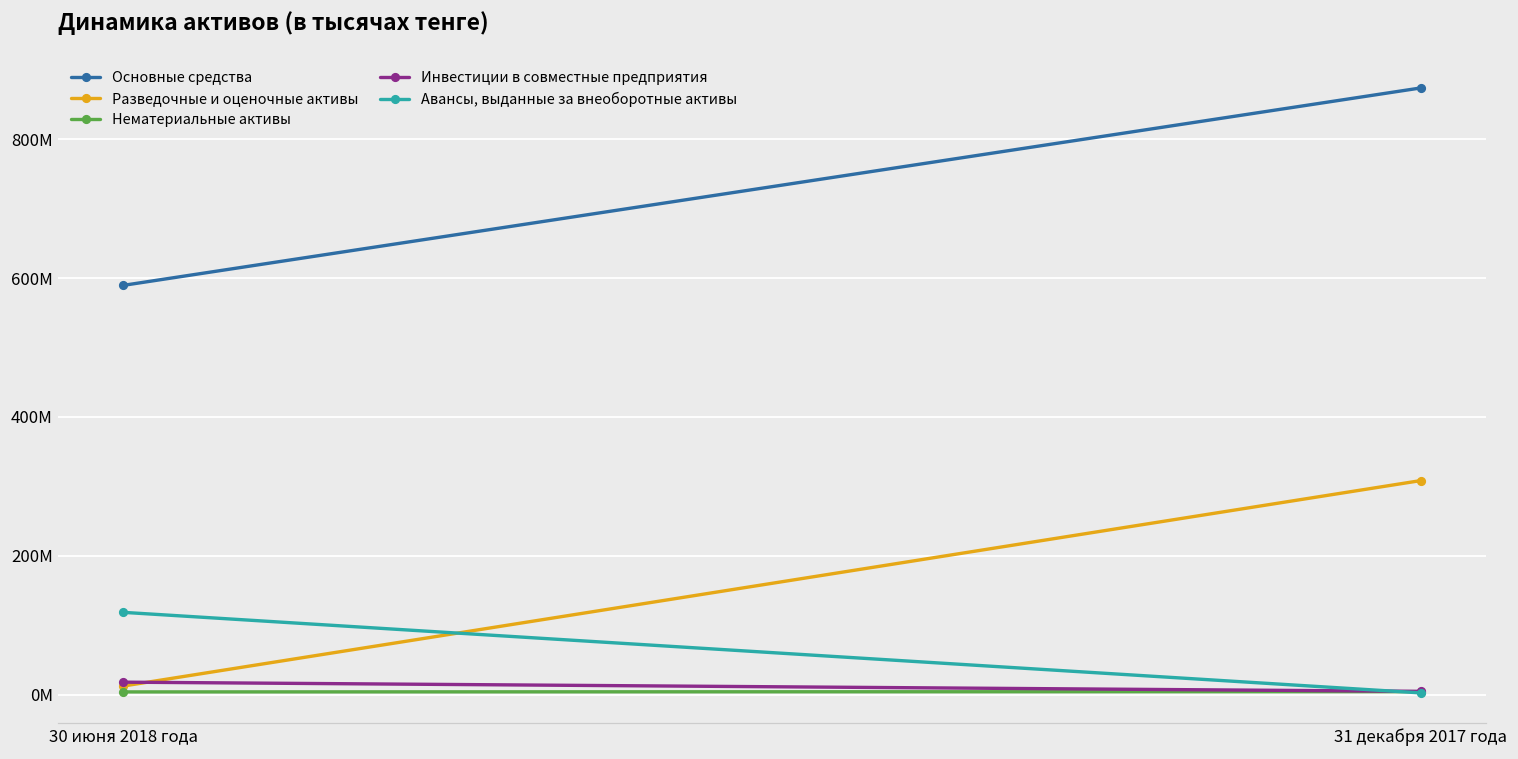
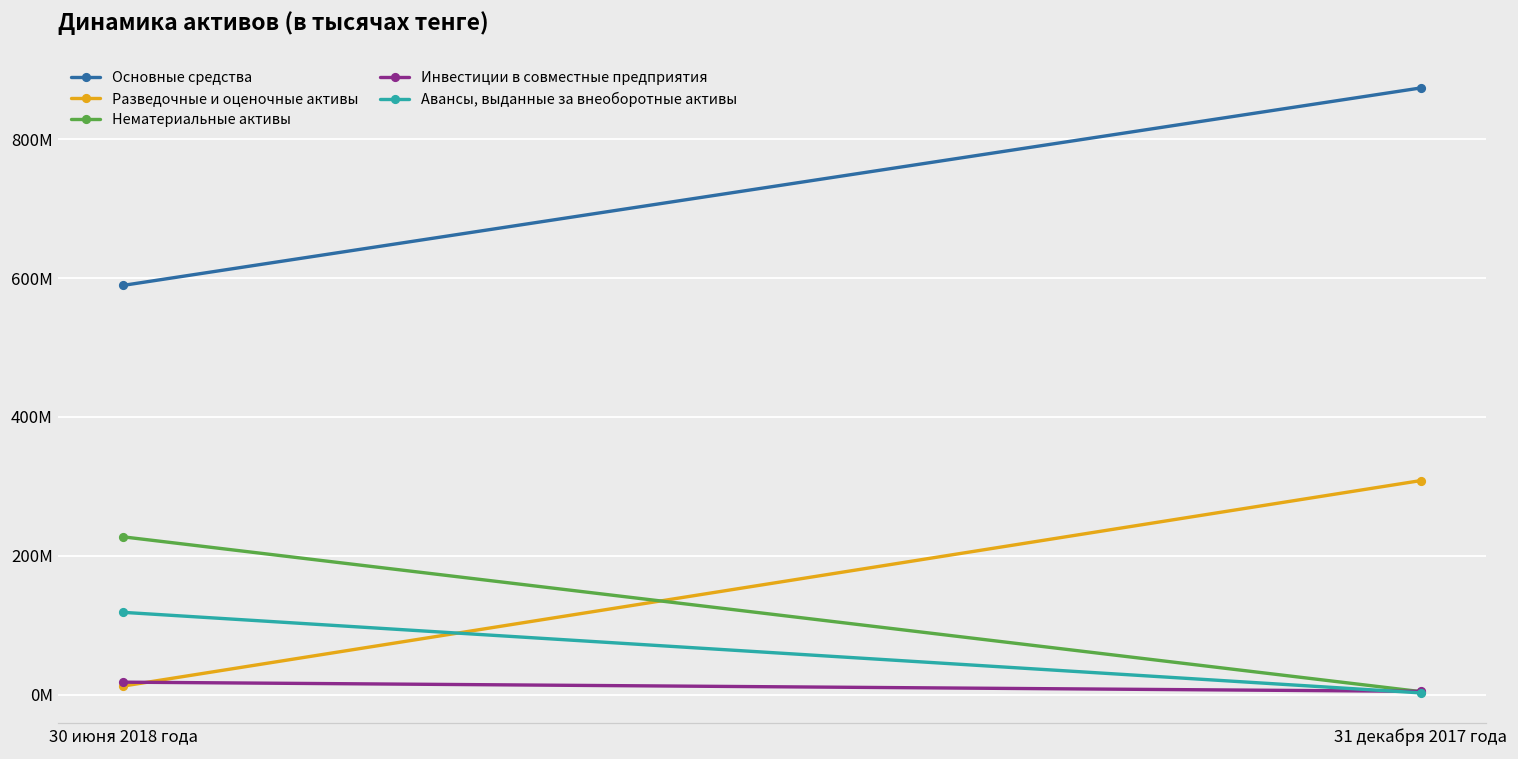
  {
    "Основные средства": {
      "30 июня 2018 года": 590000000,
      "31 декабря 2017 года": 870000000
    },
    "Разведочные и оценочные активы": {
      "30 июня 2018 года": 10000000,
      "31 декабря 2017 года": 310000000
    },
    "Нематериальные активы": {
-     "30 июня 2018 года": 0
+     "30 июня 2018 года": 230000000
    },
    "Инвестиции в совместные предприятия": {
      "30 июня 2018 года": 20000000
    },
    "Авансы, выданные за внеоборотные активы": {
      "30 июня 2018 года": 120000000
    }
  }
